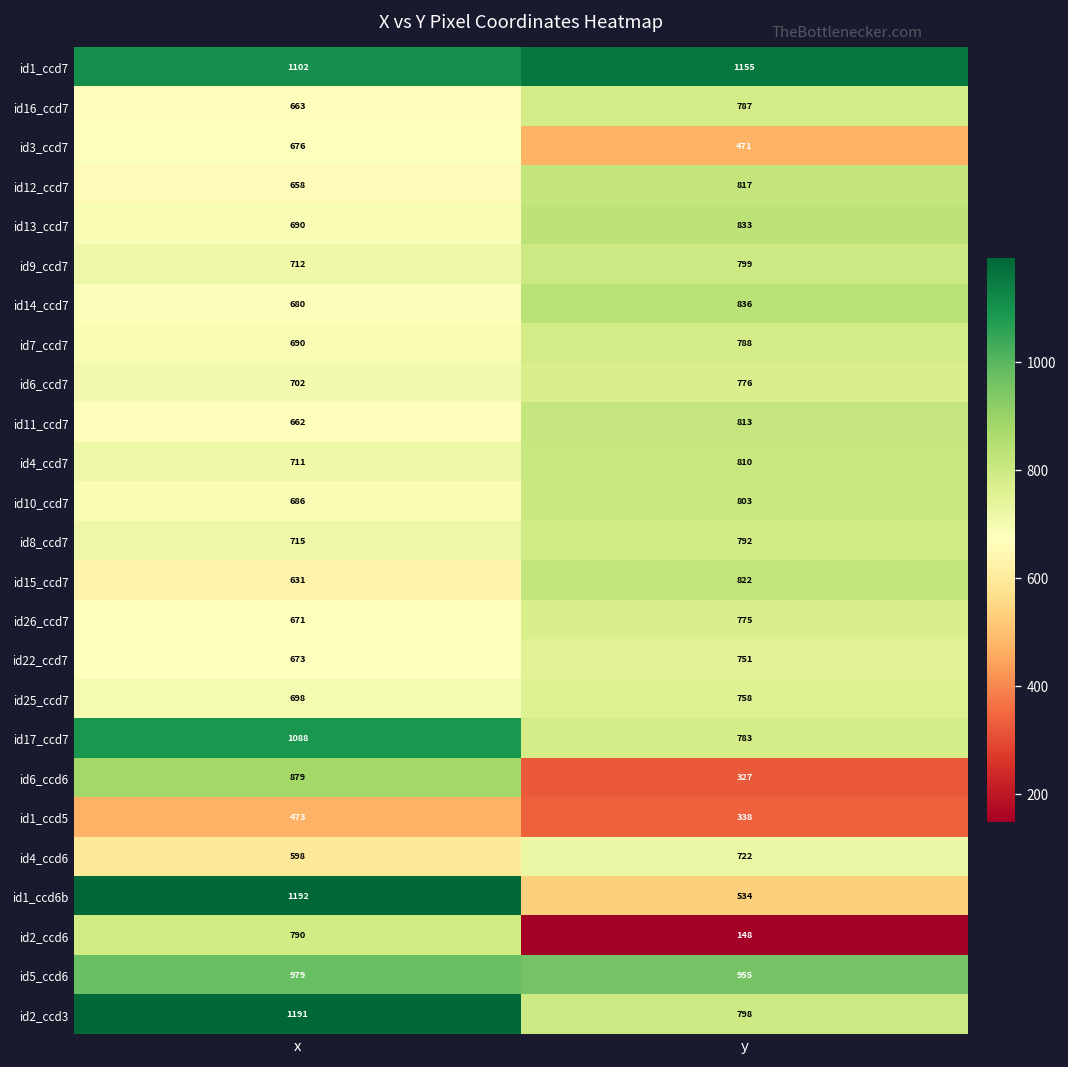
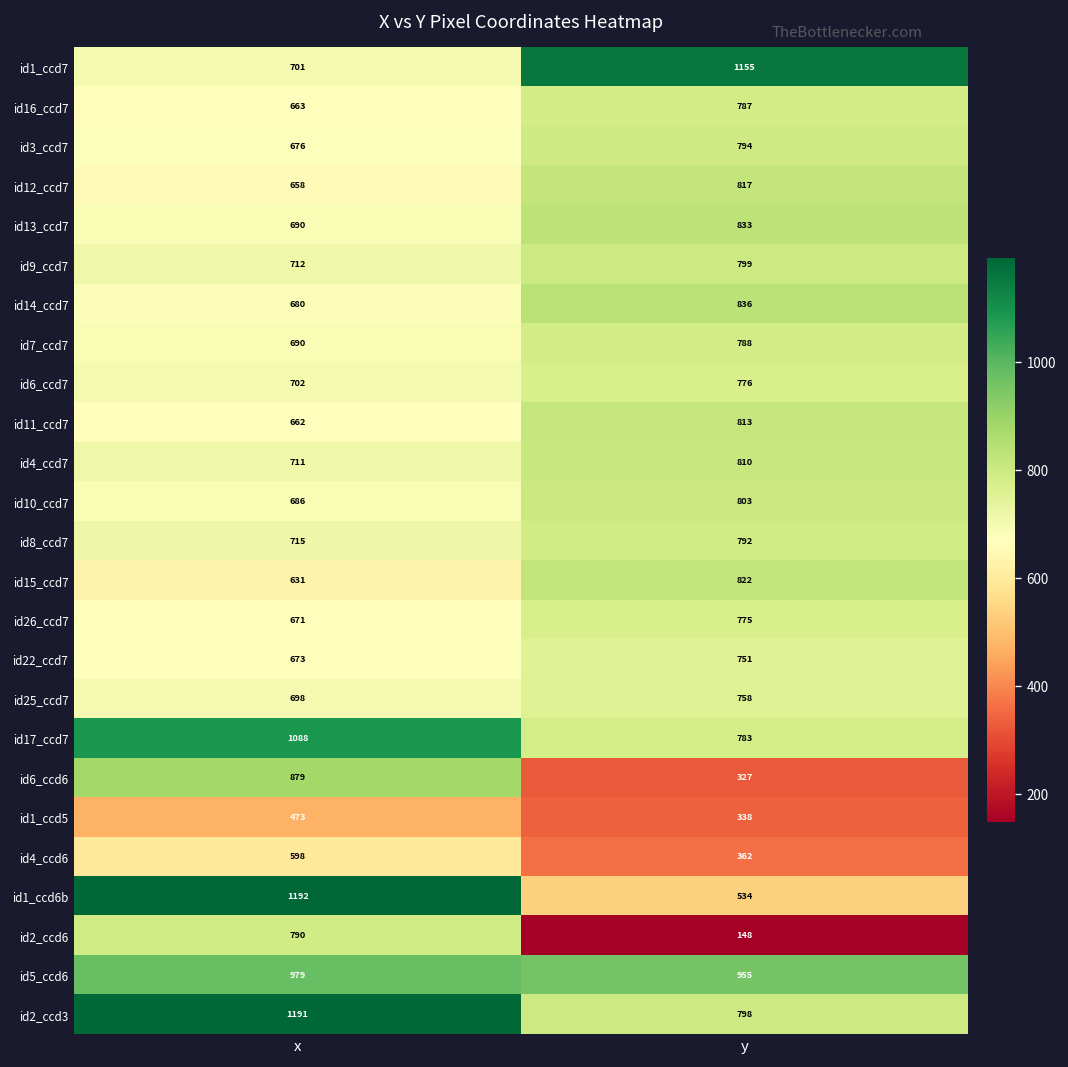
  {
    "id1_ccd7": {
-     "x": 1102,
+     "x": 701,
      "y": 1155
    },
    "id16_ccd7": {
      "x": 663,
      "y": 787
    },
    "id3_ccd7": {
      "x": 676,
-     "y": 471
+     "y": 794
    },
    "id12_ccd7": {
      "x": 658,
      "y": 817
    },
    "id13_ccd7": {
      "x": 690,
      "y": 833
    },
    "id9_ccd7": {
      "x": 712,
      "y": 799
    },
    "id14_ccd7": {
      "x": 680,
      "y": 836
    },
    "id7_ccd7": {
      "x": 690,
      "y": 788
    },
    "id6_ccd7": {
      "x": 702,
      "y": 776
    },
    "id11_ccd7": {
      "x": 662,
      "y": 813
    },
    "id4_ccd7": {
      "x": 711,
      "y": 810
    },
    "id10_ccd7": {
      "x": 686,
      "y": 803
    },
    "id8_ccd7": {
      "x": 715,
      "y": 792
    },
    "id15_ccd7": {
      "x": 631,
      "y": 822
    },
    "id26_ccd7": {
      "x": 671,
      "y": 775
    },
    "id22_ccd7": {
      "x": 673,
      "y": 751
    },
    "id25_ccd7": {
      "x": 698,
      "y": 758
    },
    "id17_ccd7": {
      "x": 1088,
      "y": 783
    },
    "id6_ccd6": {
      "x": 879,
      "y": 327
    },
    "id1_ccd5": {
      "x": 473,
      "y": 338
    },
    "id4_ccd6": {
      "x": 598,
-     "y": 722
+     "y": 362
    },
    "id1_ccd6b": {
      "x": 1192,
      "y": 534
    },
    "id2_ccd6": {
      "x": 790,
      "y": 148
    },
    "id5_ccd6": {
      "x": 979,
      "y": 955
    },
    "id2_ccd3": {
      "x": 1191,
      "y": 798
    }
  }
